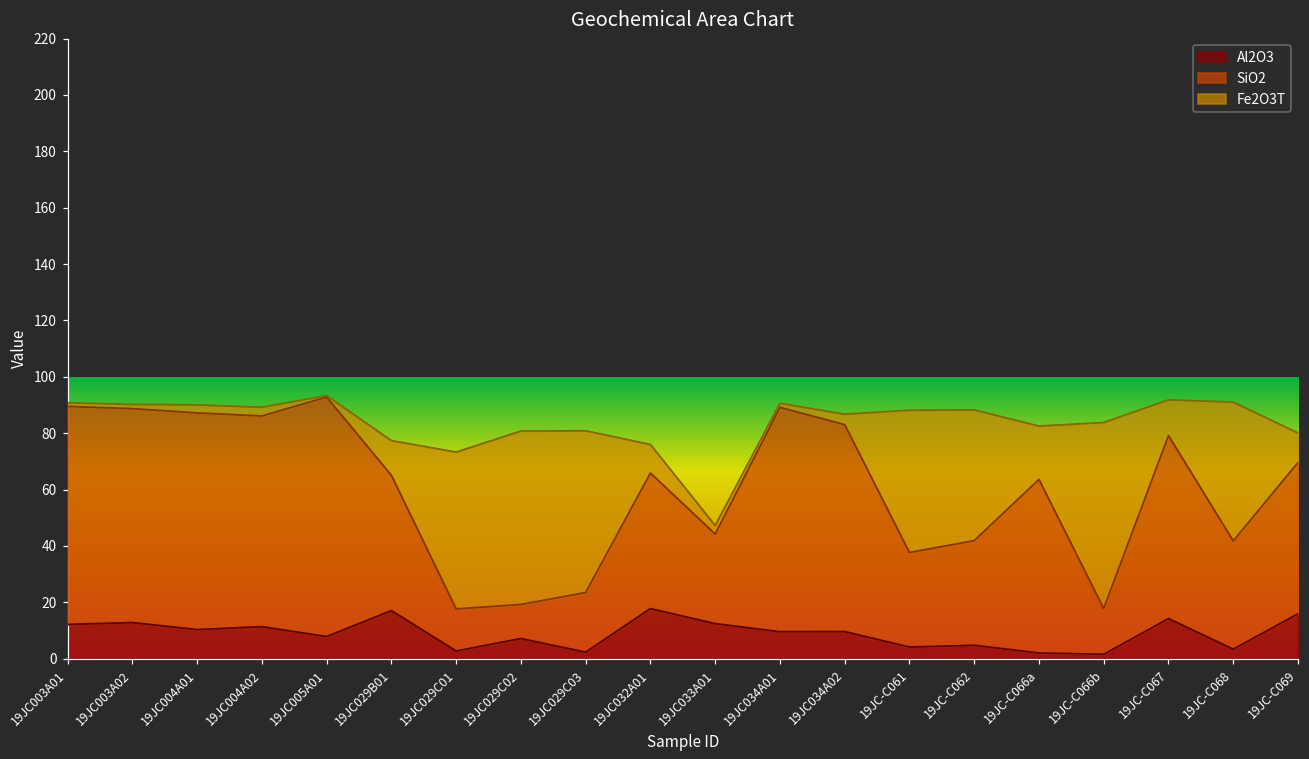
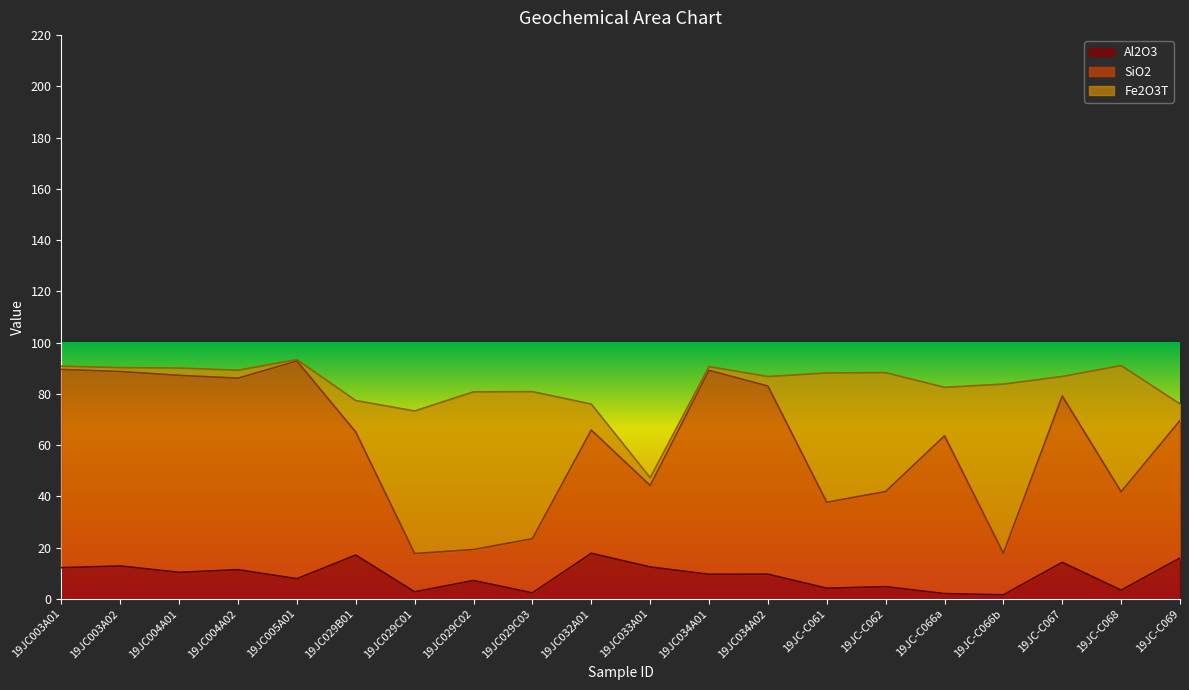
  {
    "Al2O3": {
      "19JC003A01": 12,
      "19JC003A02": 13,
      "19JC004A01": 10,
      "19JC004A02": 11,
      "19JC005A01": 8,
      "19JC029B01": 17,
      "19JC029C01": 3,
      "19JC029C02": 7,
      "19JC029C03": 2,
      "19JC032A01": 18,
      "19JC033A01": 12,
      "19JC034A01": 10,
      "19JC034A02": 10,
      "19JC-C061": 4,
      "19JC-C062": 5,
      "19JC-C066a": 2,
      "19JC-C066b": 2,
      "19JC-C067": 14,
      "19JC-C068": 3,
      "19JC-C069": 16
    },
    "SiO2": {
      "19JC003A01": 77,
      "19JC003A02": 76,
      "19JC004A01": 77,
      "19JC004A02": 75,
      "19JC029B01": 48,
      "19JC029C01": 15,
      "19JC029C02": 12,
      "19JC029C03": 21,
      "19JC032A01": 48,
      "19JC033A01": 32,
      "19JC034A01": 80,
      "19JC034A02": 73,
      "19JC-C061": 34,
      "19JC-C062": 37,
      "19JC-C066a": 62,
      "19JC-C066b": 16,
      "19JC-C067": 65,
      "19JC-C068": 38,
      "19JC-C069": 54
    },
    "Fe2O3T": {
      "19JC003A01": 1,
      "19JC003A02": 2,
      "19JC004A01": 3,
      "19JC004A02": 3,
      "19JC029B01": 12,
      "19JC029C01": 56,
      "19JC029C02": 62,
      "19JC029C03": 57,
      "19JC032A01": 10,
      "19JC033A01": 3,
      "19JC034A01": 1,
      "19JC034A02": 4,
      "19JC-C061": 50,
      "19JC-C062": 46,
      "19JC-C066a": 19,
      "19JC-C066b": 66,
-     "19JC-C067": 13,
+     "19JC-C067": 8,
      "19JC-C068": 49,
-     "19JC-C069": 10
+     "19JC-C069": 6
    }
  }
